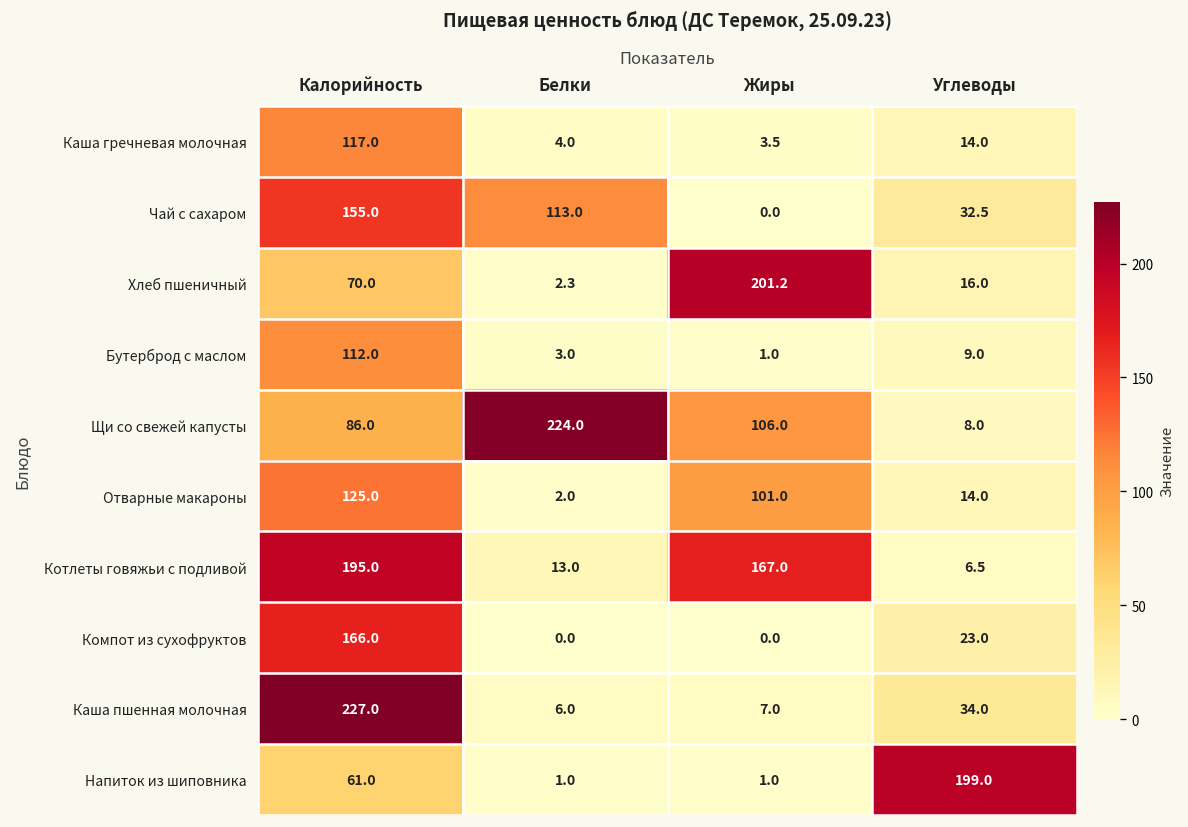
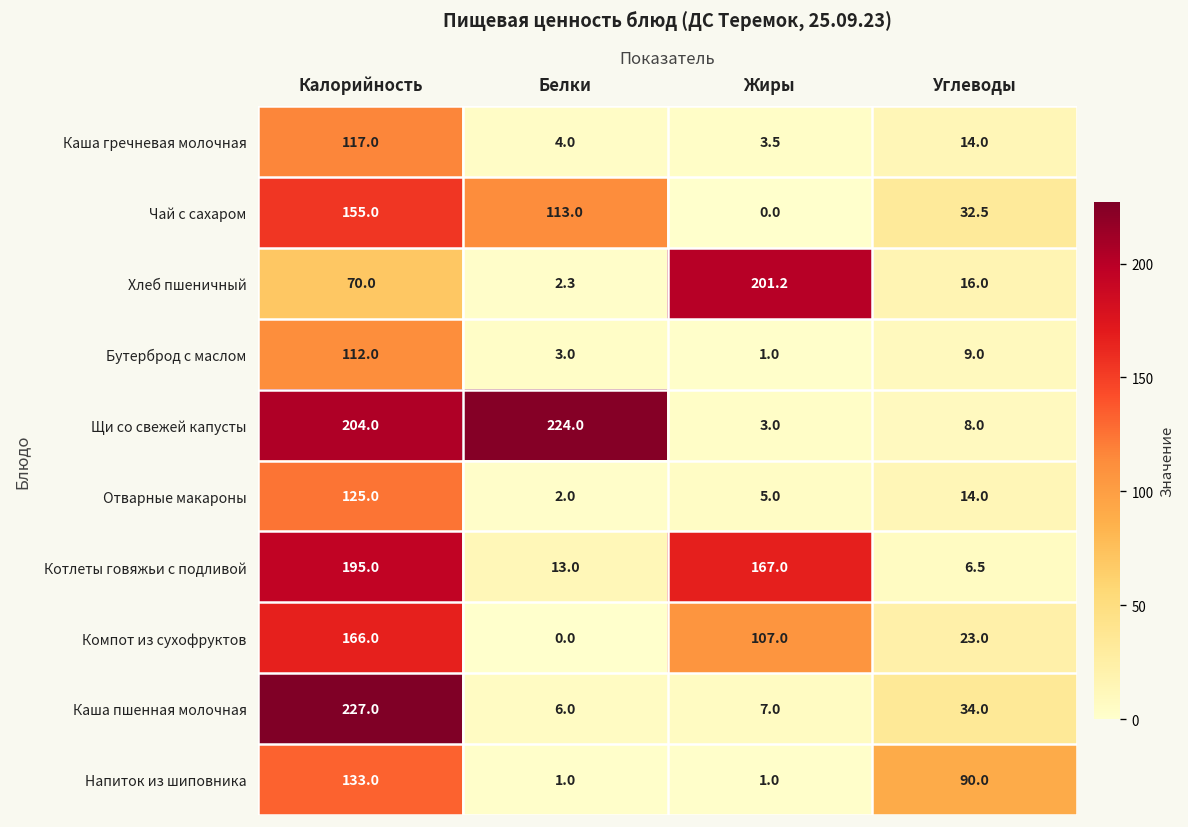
  {
    "Каша гречневая молочная": {
      "Калорийность": 117.0,
      "Белки": 4.0,
      "Жиры": 3.5,
      "Углеводы": 14.0
    },
    "Чай с сахаром": {
      "Калорийность": 155.0,
      "Белки": 113.0,
      "Жиры": 0.0,
      "Углеводы": 32.5
    },
    "Хлеб пшеничный": {
      "Калорийность": 70.0,
      "Белки": 2.3,
      "Жиры": 201.2,
      "Углеводы": 16.0
    },
    "Бутерброд с маслом": {
      "Калорийность": 112.0,
      "Белки": 3.0,
      "Жиры": 1.0,
      "Углеводы": 9.0
    },
    "Щи со свежей капусты": {
-     "Калорийность": 86.0,
+     "Калорийность": 204.0,
      "Белки": 224.0,
-     "Жиры": 106.0,
+     "Жиры": 3.0,
      "Углеводы": 8.0
    },
    "Отварные макароны": {
      "Калорийность": 125.0,
      "Белки": 2.0,
-     "Жиры": 101.0,
+     "Жиры": 5.0,
      "Углеводы": 14.0
    },
    "Котлеты говяжьи с подливой": {
      "Калорийность": 195.0,
      "Белки": 13.0,
      "Жиры": 167.0,
      "Углеводы": 6.5
    },
    "Компот из сухофруктов": {
      "Калорийность": 166.0,
      "Белки": 0.0,
-     "Жиры": 0.0,
+     "Жиры": 107.0,
      "Углеводы": 23.0
    },
    "Каша пшенная молочная": {
      "Калорийность": 227.0,
      "Белки": 6.0,
      "Жиры": 7.0,
      "Углеводы": 34.0
    },
    "Напиток из шиповника": {
-     "Калорийность": 61.0,
+     "Калорийность": 133.0,
      "Белки": 1.0,
      "Жиры": 1.0,
-     "Углеводы": 199.0
+     "Углеводы": 90.0
    }
  }
